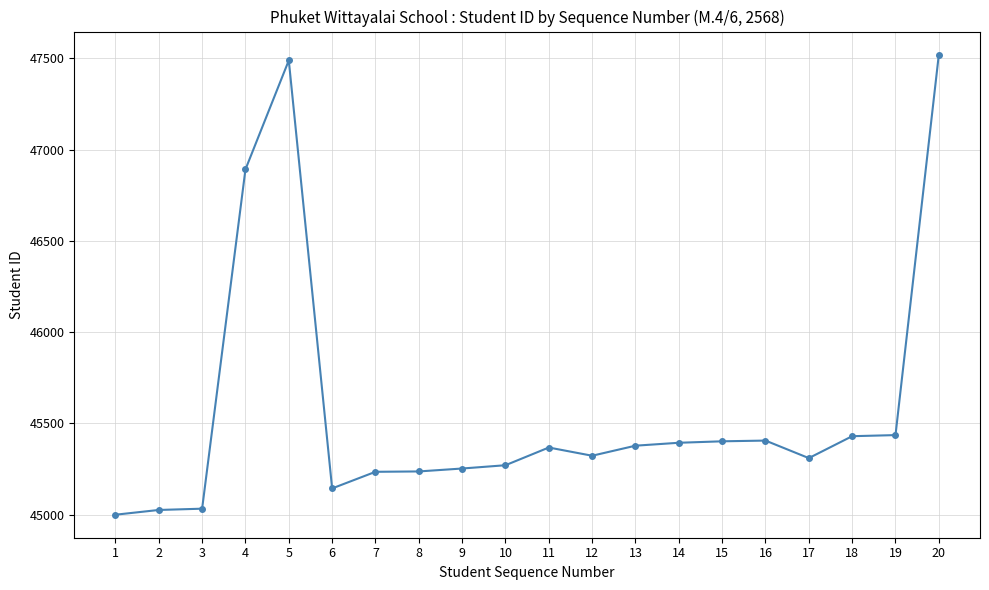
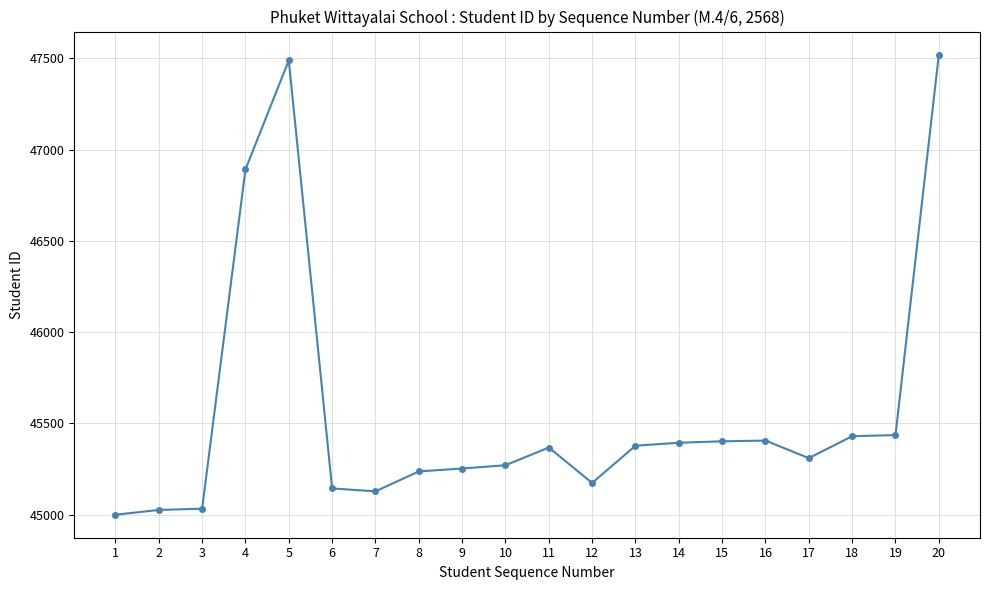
  {
    "1": 45000,
    "2": 45030,
    "3": 45030,
    "4": 46890,
    "5": 47490,
    "6": 45140,
-   "7": 45240,
+   "7": 45130,
    "8": 45240,
    "9": 45250,
    "10": 45270,
    "11": 45370,
-   "12": 45320,
+   "12": 45170,
    "13": 45380,
    "14": 45390,
    "15": 45400,
    "16": 45410,
    "17": 45310,
    "18": 45430,
    "19": 45440,
    "20": 47520
  }
